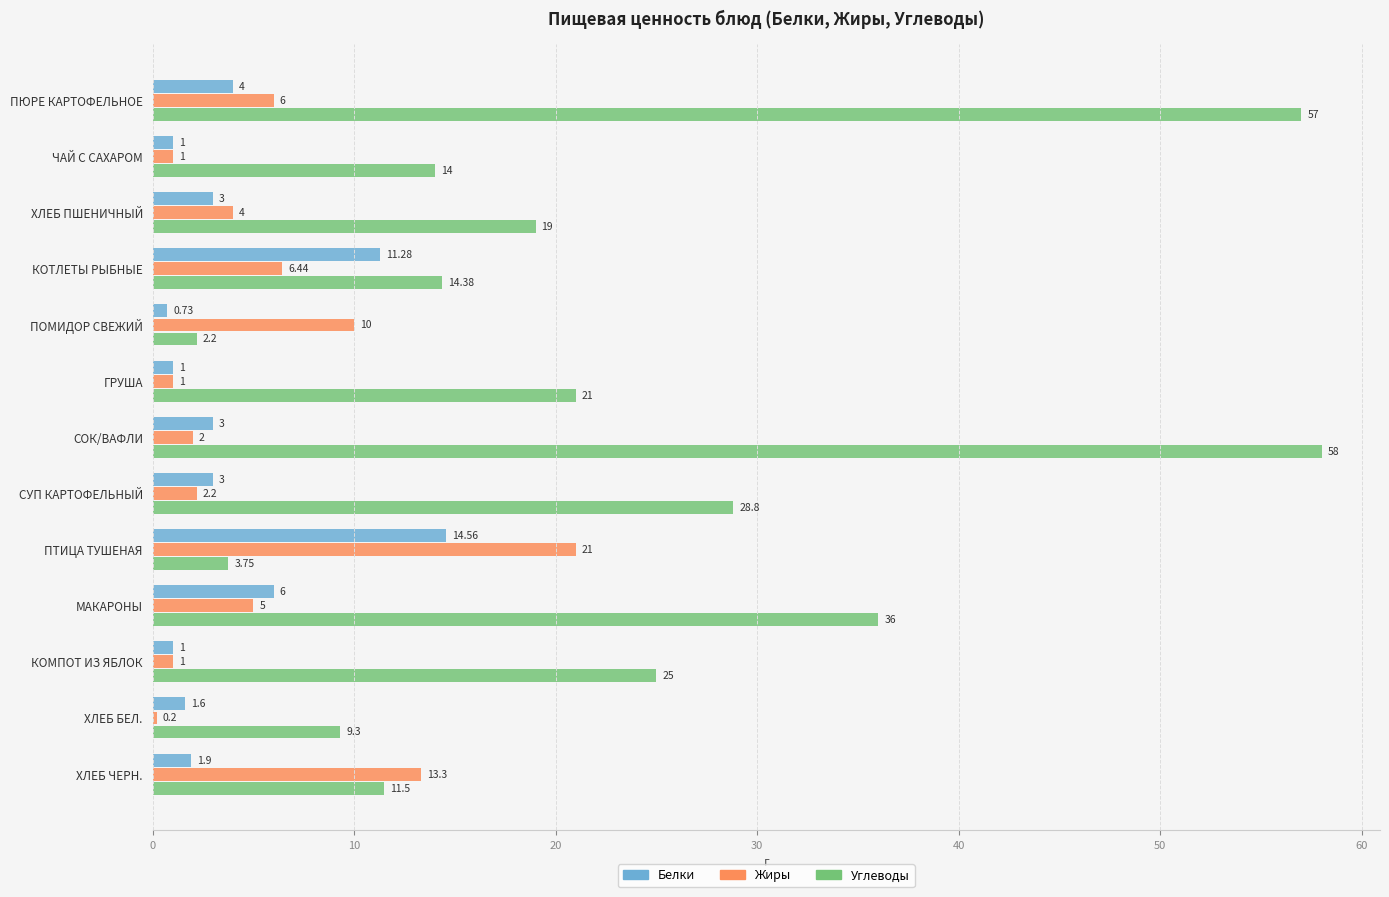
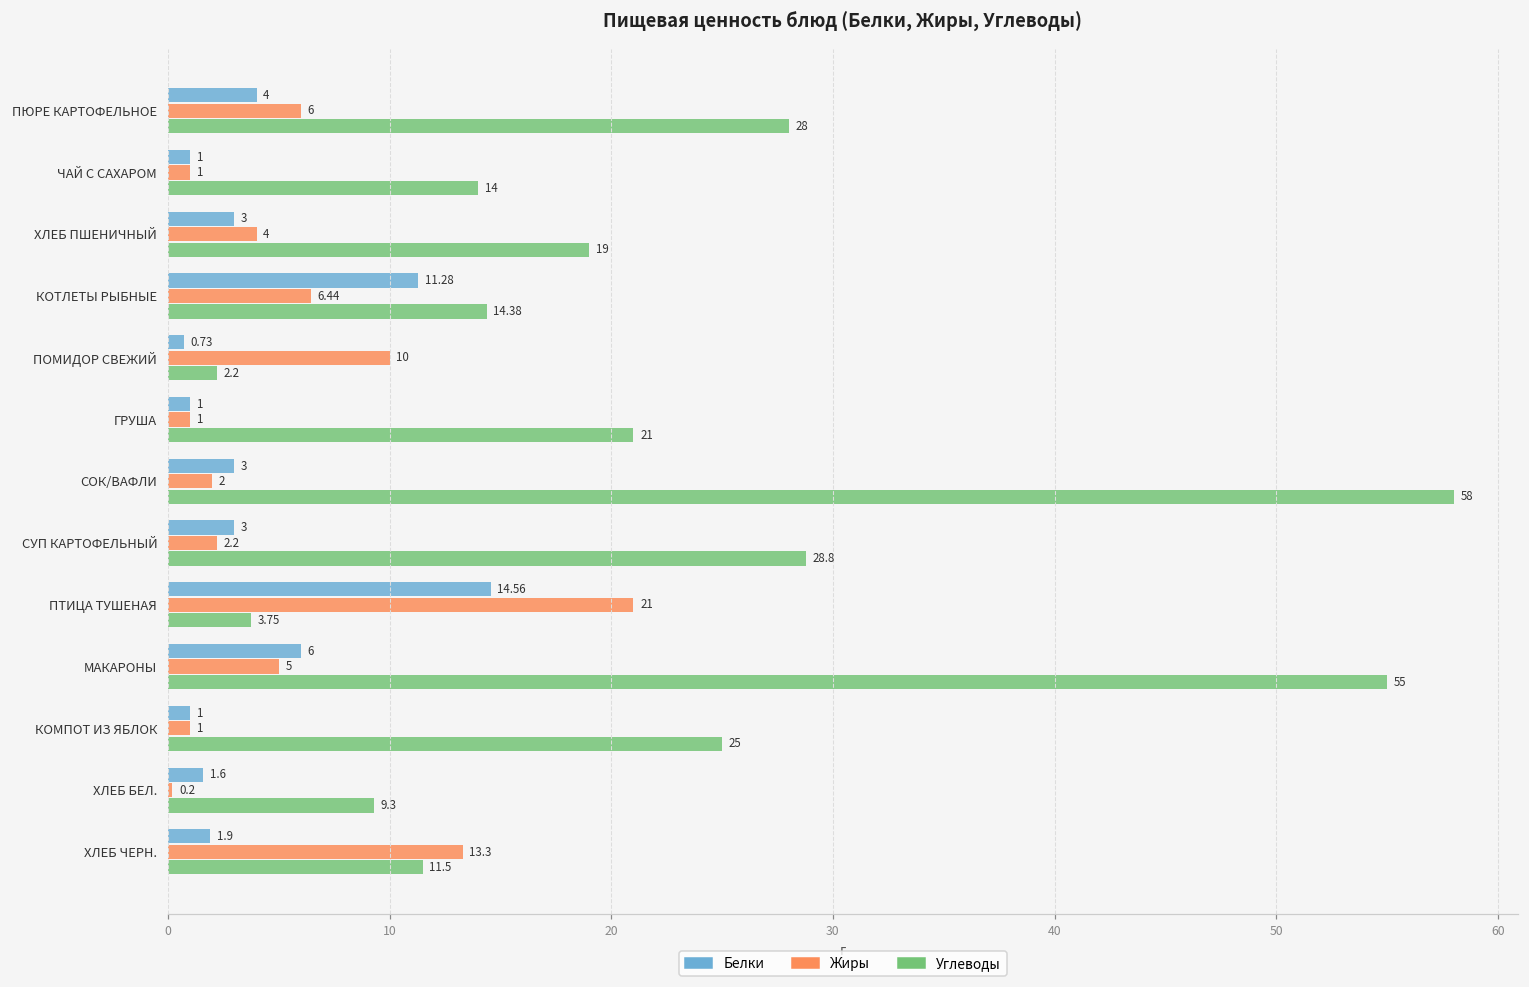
  {
    "Белки": {
      "ПЮРЕ КАРТОФЕЛЬНОЕ": 4,
      "ЧАЙ С САХАРОМ": 1,
      "ХЛЕБ ПШЕНИЧНЫЙ": 3,
      "КОТЛЕТЫ РЫБНЫЕ": 11.28,
      "ПОМИДОР СВЕЖИЙ": 0.73,
      "ГРУША": 1,
      "СОК/ВАФЛИ": 3,
      "СУП КАРТОФЕЛЬНЫЙ": 3,
      "ПТИЦА ТУШЕНАЯ": 14.56,
      "МАКАРОНЫ": 6,
      "КОМПОТ ИЗ ЯБЛОК": 1,
      "ХЛЕБ БЕЛ.": 1.6,
      "ХЛЕБ ЧЕРН.": 1.9
    },
    "Жиры": {
      "ПЮРЕ КАРТОФЕЛЬНОЕ": 6,
      "ЧАЙ С САХАРОМ": 1,
      "ХЛЕБ ПШЕНИЧНЫЙ": 4,
      "КОТЛЕТЫ РЫБНЫЕ": 6.44,
      "ПОМИДОР СВЕЖИЙ": 10,
      "ГРУША": 1,
      "СОК/ВАФЛИ": 2,
      "СУП КАРТОФЕЛЬНЫЙ": 2.2,
      "ПТИЦА ТУШЕНАЯ": 21,
      "МАКАРОНЫ": 5,
      "КОМПОТ ИЗ ЯБЛОК": 1,
      "ХЛЕБ БЕЛ.": 0.2,
      "ХЛЕБ ЧЕРН.": 13.3
    },
    "Углеводы": {
-     "ПЮРЕ КАРТОФЕЛЬНОЕ": 57,
+     "ПЮРЕ КАРТОФЕЛЬНОЕ": 28,
      "ЧАЙ С САХАРОМ": 14,
      "ХЛЕБ ПШЕНИЧНЫЙ": 19,
      "КОТЛЕТЫ РЫБНЫЕ": 14.38,
      "ПОМИДОР СВЕЖИЙ": 2.2,
      "ГРУША": 21,
      "СОК/ВАФЛИ": 58,
      "СУП КАРТОФЕЛЬНЫЙ": 28.8,
      "ПТИЦА ТУШЕНАЯ": 3.75,
-     "МАКАРОНЫ": 36,
+     "МАКАРОНЫ": 55,
      "КОМПОТ ИЗ ЯБЛОК": 25,
      "ХЛЕБ БЕЛ.": 9.3,
      "ХЛЕБ ЧЕРН.": 11.5
    }
  }
